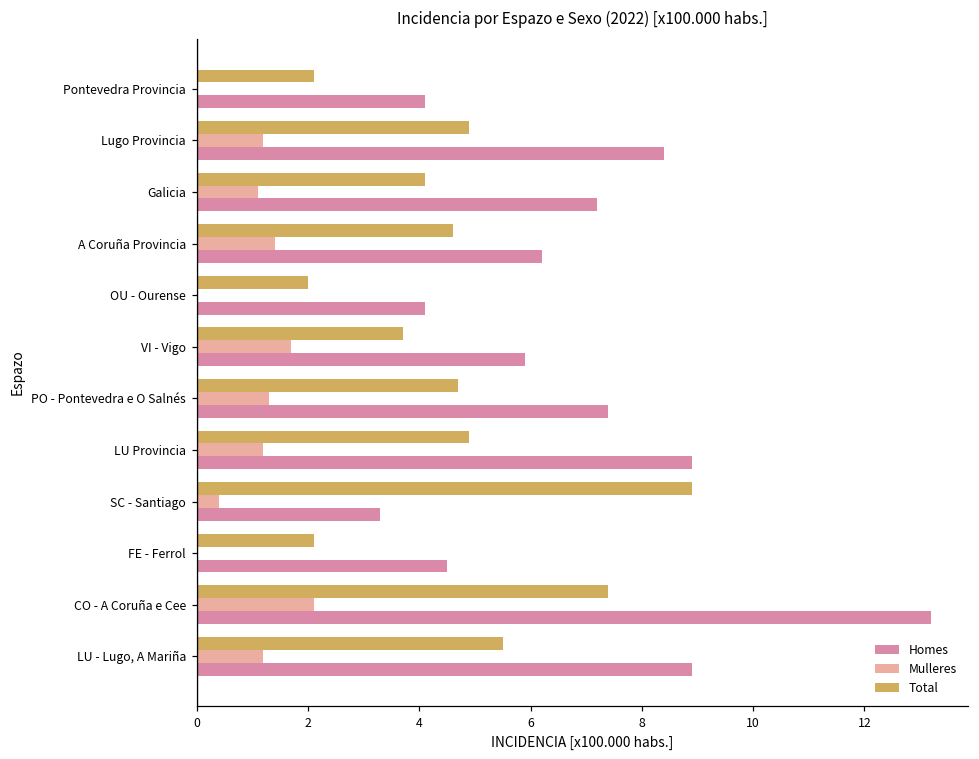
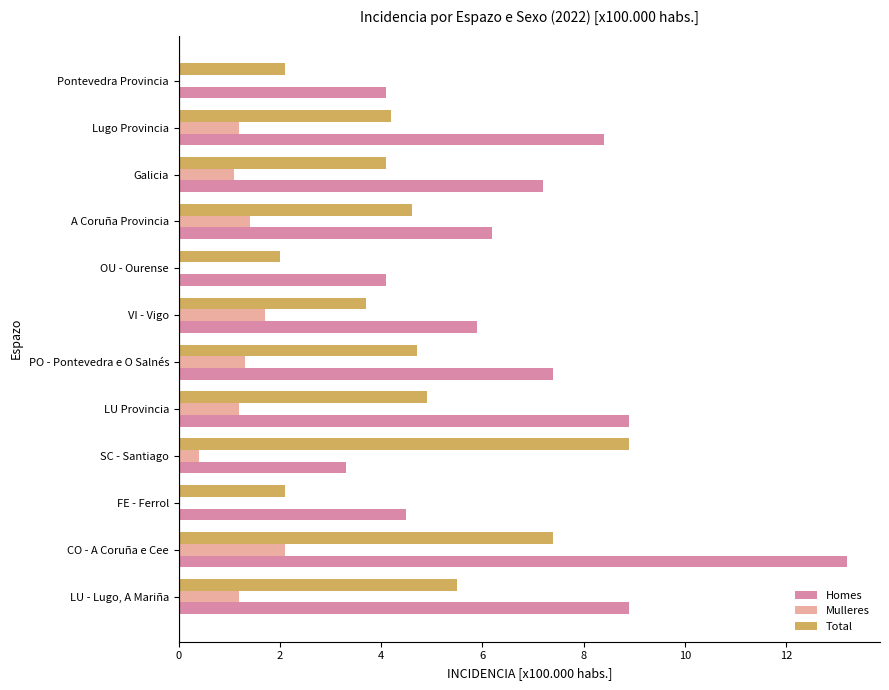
  {
    "Total": {
      "Pontevedra Provincia": 2.1,
-     "Lugo Provincia": 4.9,
+     "Lugo Provincia": 4.2,
      "Galicia": 4.1,
      "A Coruña Provincia": 4.6,
      "OU - Ourense": 2.0,
      "VI - Vigo": 3.7,
      "PO - Pontevedra e O Salnés": 4.7,
      "LU Provincia": 4.9,
      "SC - Santiago": 8.9,
      "FE - Ferrol": 2.1,
      "CO - A Coruña e Cee": 7.4,
      "LU - Lugo, A Mariña": 5.5
    }
  }
